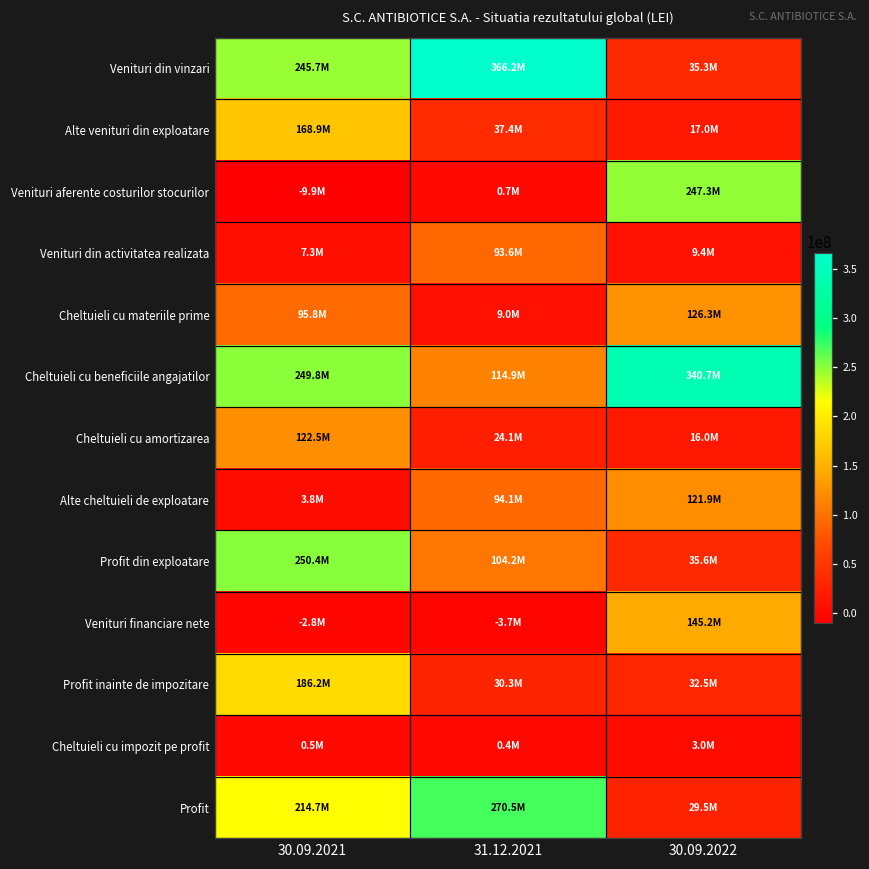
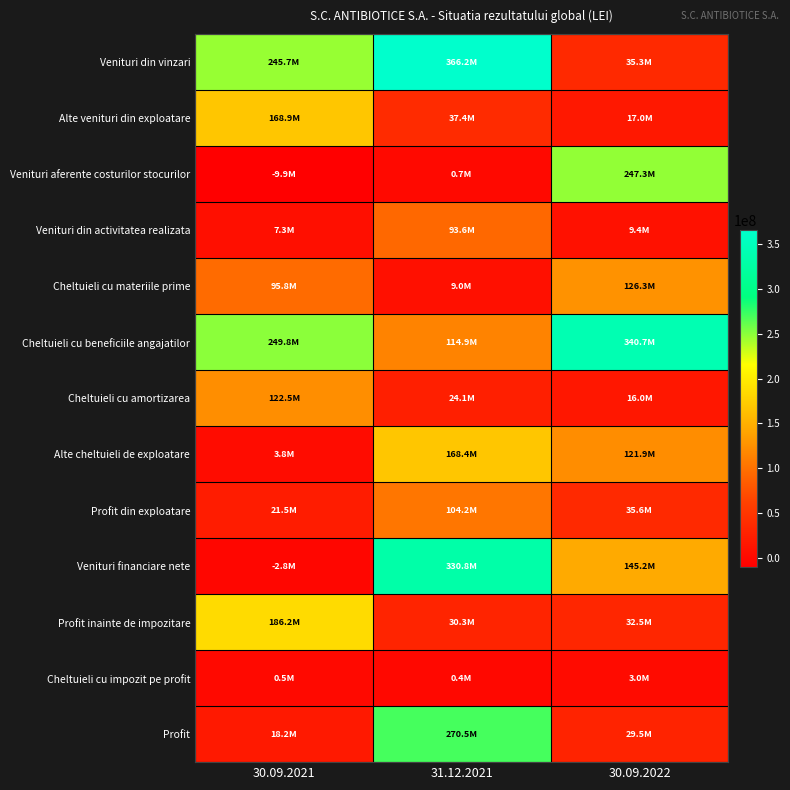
  {
    "Venituri din vinzari": {
      "30.09.2021": "245.7M",
      "31.12.2021": "366.2M",
      "30.09.2022": "35.3M"
    },
    "Alte venituri din exploatare": {
      "30.09.2021": "168.9M",
      "31.12.2021": "37.4M",
      "30.09.2022": "17.0M"
    },
    "Venituri aferente costurilor stocurilor": {
      "30.09.2021": "-9.9M",
      "31.12.2021": "0.7M",
      "30.09.2022": "247.3M"
    },
    "Venituri din activitatea realizata": {
      "30.09.2021": "7.3M",
      "31.12.2021": "93.6M",
      "30.09.2022": "9.4M"
    },
    "Cheltuieli cu materiile prime": {
      "30.09.2021": "95.8M",
      "31.12.2021": "9.0M",
      "30.09.2022": "126.3M"
    },
    "Cheltuieli cu beneficiile angajatilor": {
      "30.09.2021": "249.8M",
      "31.12.2021": "114.9M",
      "30.09.2022": "340.7M"
    },
    "Cheltuieli cu amortizarea": {
      "30.09.2021": "122.5M",
      "31.12.2021": "24.1M",
      "30.09.2022": "16.0M"
    },
    "Alte cheltuieli de exploatare": {
      "30.09.2021": "3.8M",
-     "31.12.2021": "94.1M",
+     "31.12.2021": "168.4M",
      "30.09.2022": "121.9M"
    },
    "Profit din exploatare": {
-     "30.09.2021": "250.4M",
+     "30.09.2021": "21.5M",
      "31.12.2021": "104.2M",
      "30.09.2022": "35.6M"
    },
    "Venituri financiare nete": {
      "30.09.2021": "-2.8M",
-     "31.12.2021": "-3.7M",
+     "31.12.2021": "330.8M",
      "30.09.2022": "145.2M"
    },
    "Profit inainte de impozitare": {
      "30.09.2021": "186.2M",
      "31.12.2021": "30.3M",
      "30.09.2022": "32.5M"
    },
    "Cheltuieli cu impozit pe profit": {
      "30.09.2021": "0.5M",
      "31.12.2021": "0.4M",
      "30.09.2022": "3.0M"
    },
    "Profit": {
-     "30.09.2021": "214.7M",
+     "30.09.2021": "18.2M",
      "31.12.2021": "270.5M",
      "30.09.2022": "29.5M"
    }
  }
